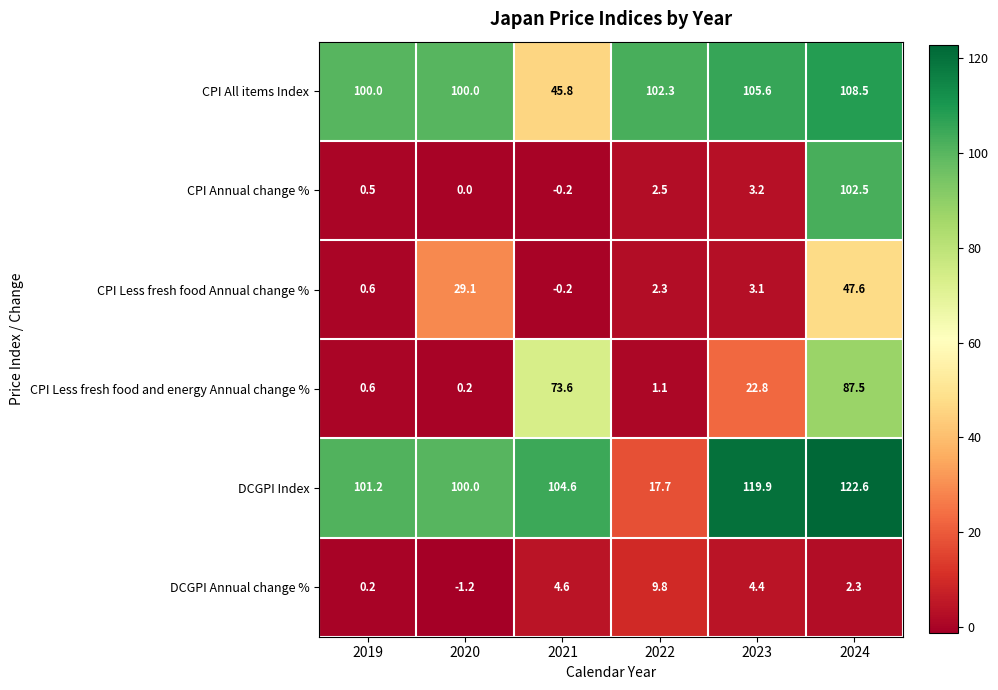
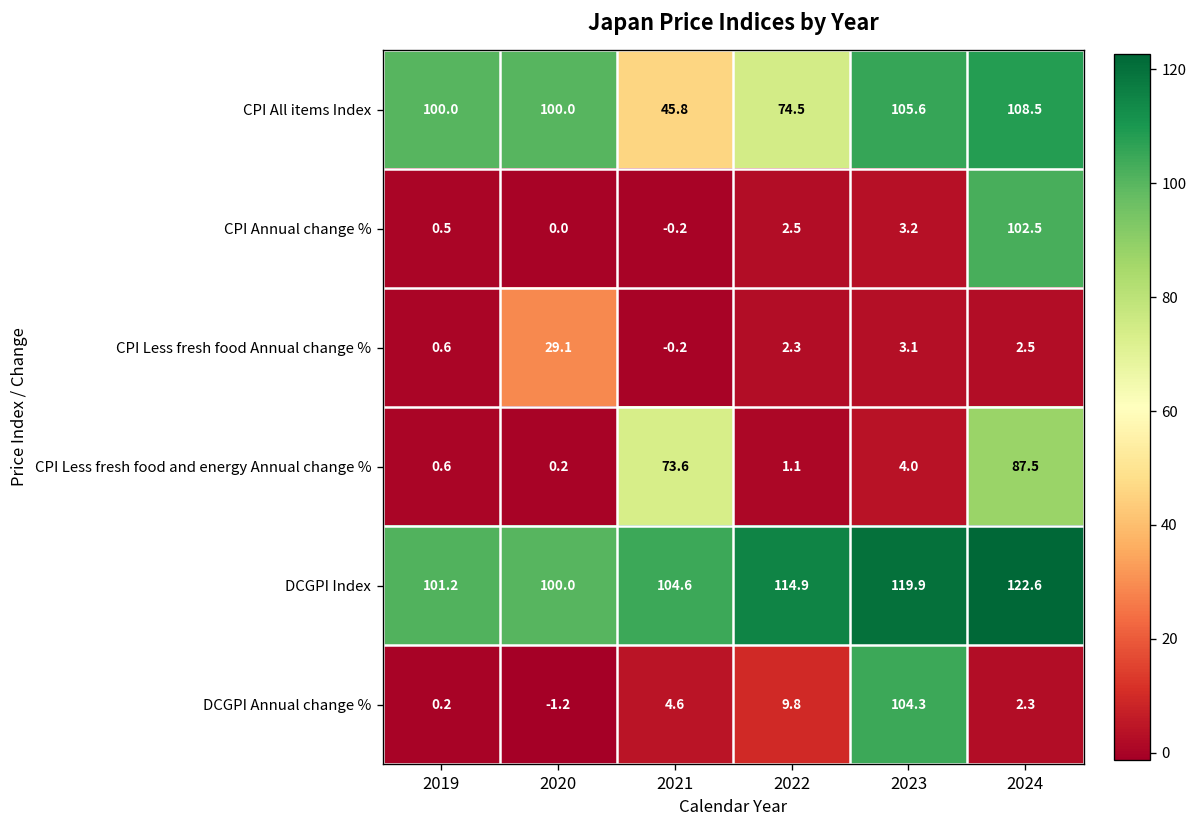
  {
    "CPI All items Index": {
      "2019": 100.0,
      "2020": 100.0,
      "2021": 45.8,
-     "2022": 102.3,
+     "2022": 74.5,
      "2023": 105.6,
      "2024": 108.5
    },
    "CPI Annual change %": {
      "2019": 0.5,
      "2020": 0.0,
      "2021": -0.2,
      "2022": 2.5,
      "2023": 3.2,
      "2024": 102.5
    },
    "CPI Less fresh food Annual change %": {
      "2019": 0.6,
      "2020": 29.1,
      "2021": -0.2,
      "2022": 2.3,
      "2023": 3.1,
-     "2024": 47.6
+     "2024": 2.5
    },
    "CPI Less fresh food and energy Annual change %": {
      "2019": 0.6,
      "2020": 0.2,
      "2021": 73.6,
      "2022": 1.1,
-     "2023": 22.8,
+     "2023": 4.0,
      "2024": 87.5
    },
    "DCGPI Index": {
      "2019": 101.2,
      "2020": 100.0,
      "2021": 104.6,
-     "2022": 17.7,
+     "2022": 114.9,
      "2023": 119.9,
      "2024": 122.6
    },
    "DCGPI Annual change %": {
      "2019": 0.2,
      "2020": -1.2,
      "2021": 4.6,
      "2022": 9.8,
-     "2023": 4.4,
+     "2023": 104.3,
      "2024": 2.3
    }
  }
